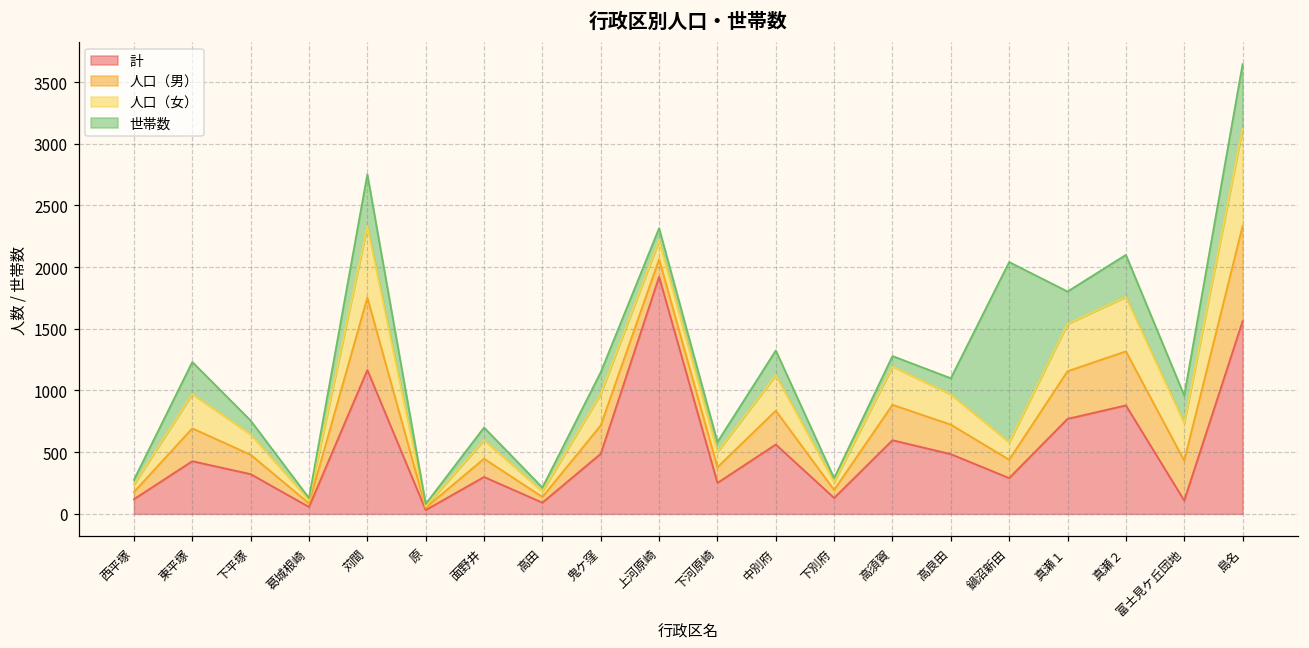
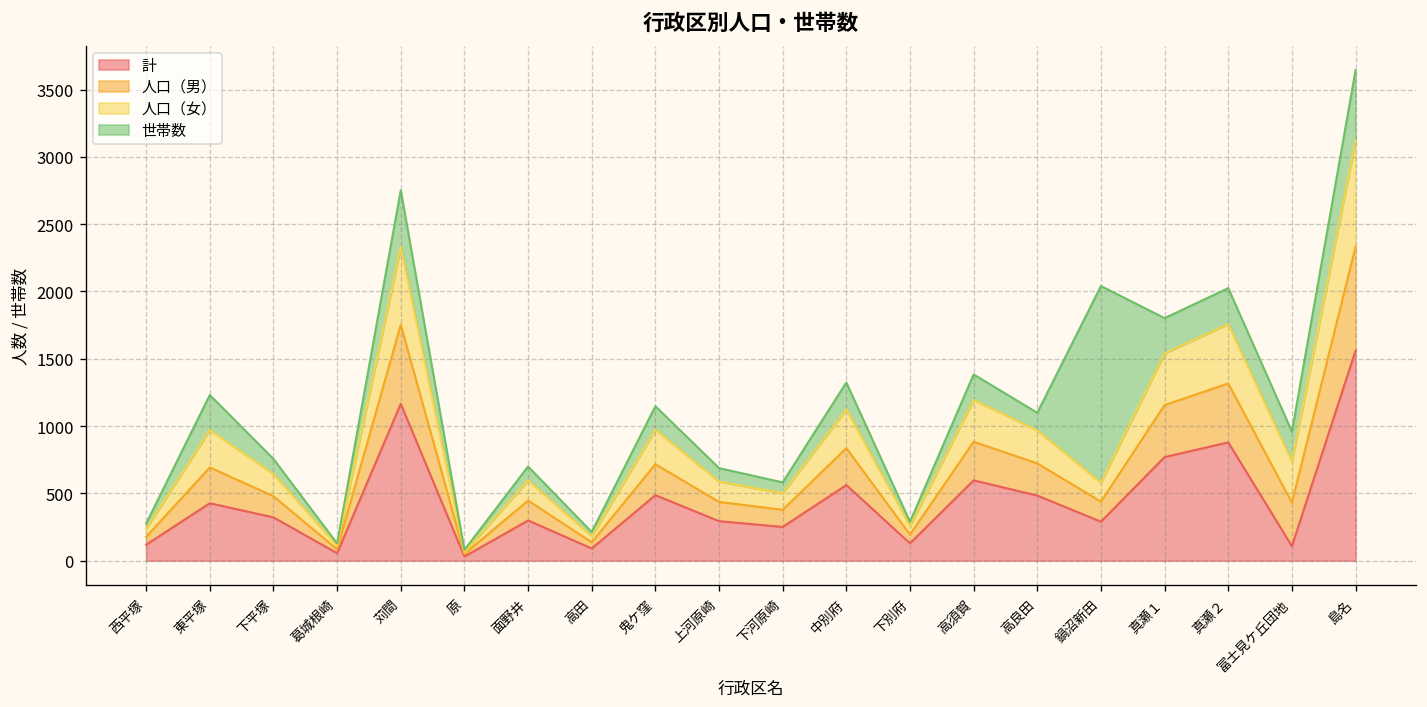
  {
    "計": {
      "西平塚": 120,
      "東平塚": 430,
      "下平塚": 320,
      "葛城根崎": 60,
      "苅間": 1170,
      "面野井": 300,
      "高田": 90,
      "鬼ケ窪": 490,
-     "上河原崎": 1920,
+     "上河原崎": 290,
      "下河原崎": 250,
      "中別府": 560,
      "下別府": 130,
      "高須賀": 600,
      "高良田": 480,
      "鍋沼新田": 290,
      "真瀬１": 770,
      "真瀬２": 880,
      "富士見ケ丘団地": 110,
      "島名": 1560
    },
    "世帯数": {
      "西平塚": 40,
      "東平塚": 260,
      "下平塚": 110,
      "苅間": 420,
      "面野井": 100,
      "高田": 30,
      "鬼ケ窪": 170,
      "上河原崎": 100,
      "下河原崎": 80,
      "中別府": 200,
      "下別府": 30,
-     "高須賀": 90,
+     "高須賀": 190,
      "高良田": 130,
      "鍋沼新田": 1460,
      "真瀬１": 260,
-     "真瀬２": 340,
+     "真瀬２": 270,
      "富士見ケ丘団地": 220,
      "島名": 520
    }
  }
